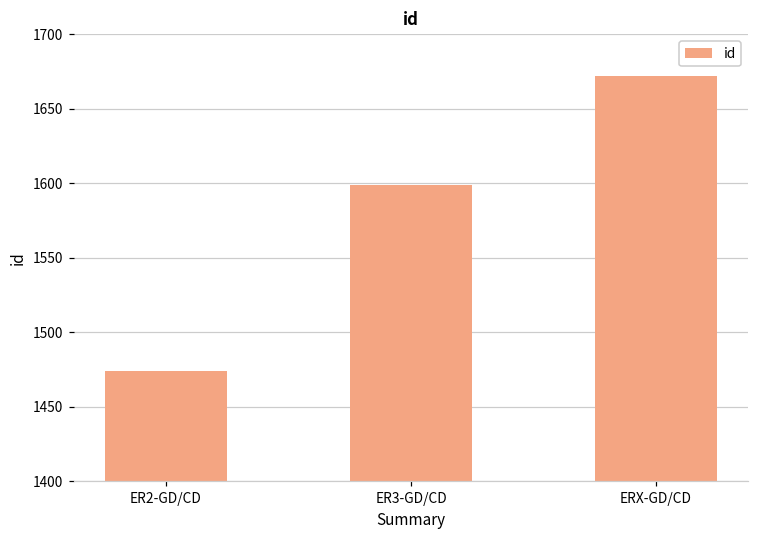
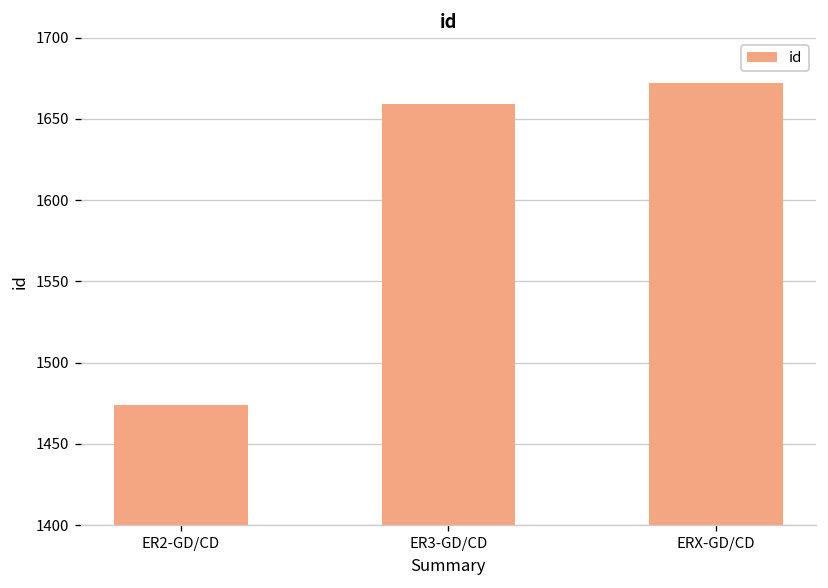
  {
    "ER2-GD/CD": 1474,
-   "ER3-GD/CD": 1599,
+   "ER3-GD/CD": 1659,
    "ERX-GD/CD": 1672
  }
